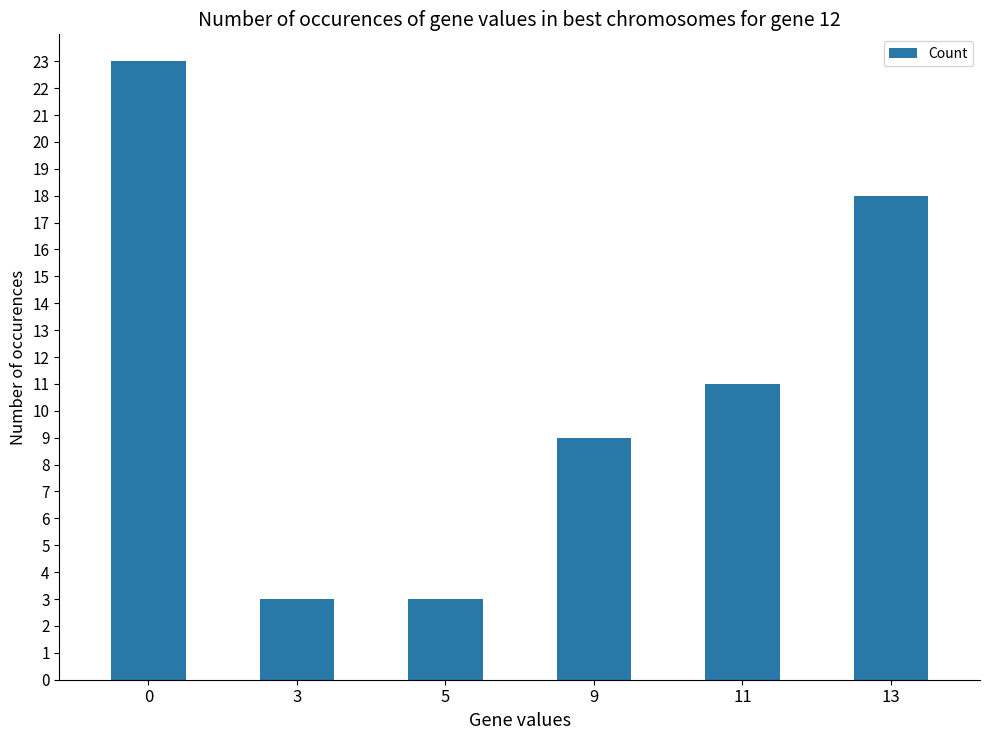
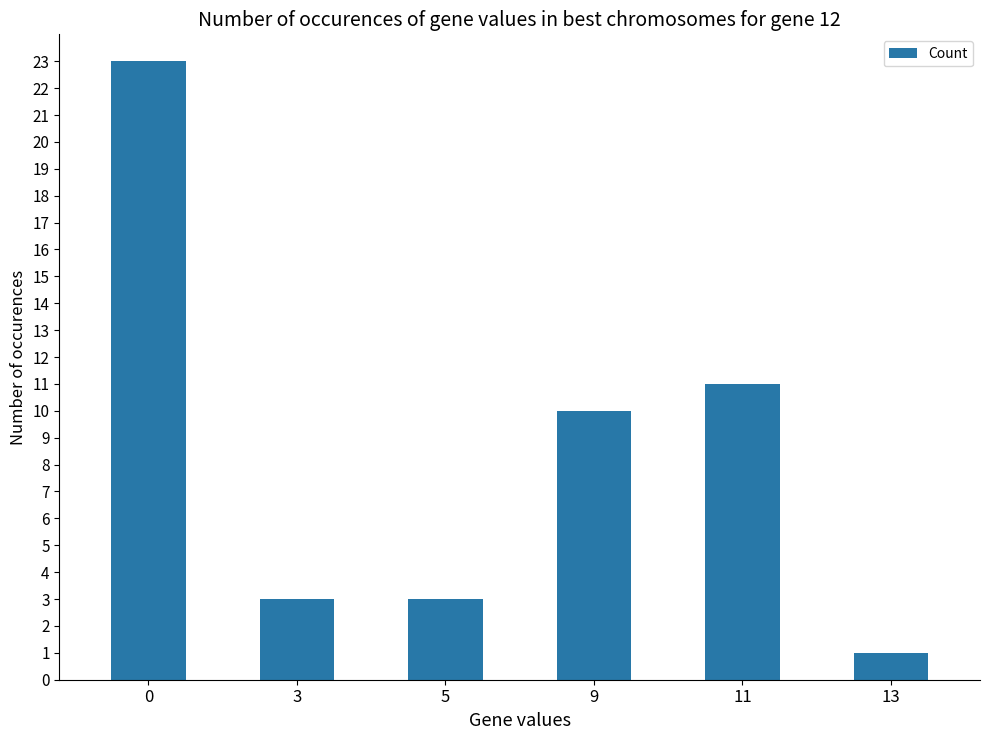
  {
    "0": 23,
    "3": 3,
    "5": 3,
-   "9": 9,
+   "9": 10,
    "11": 11,
-   "13": 18
+   "13": 1
  }
